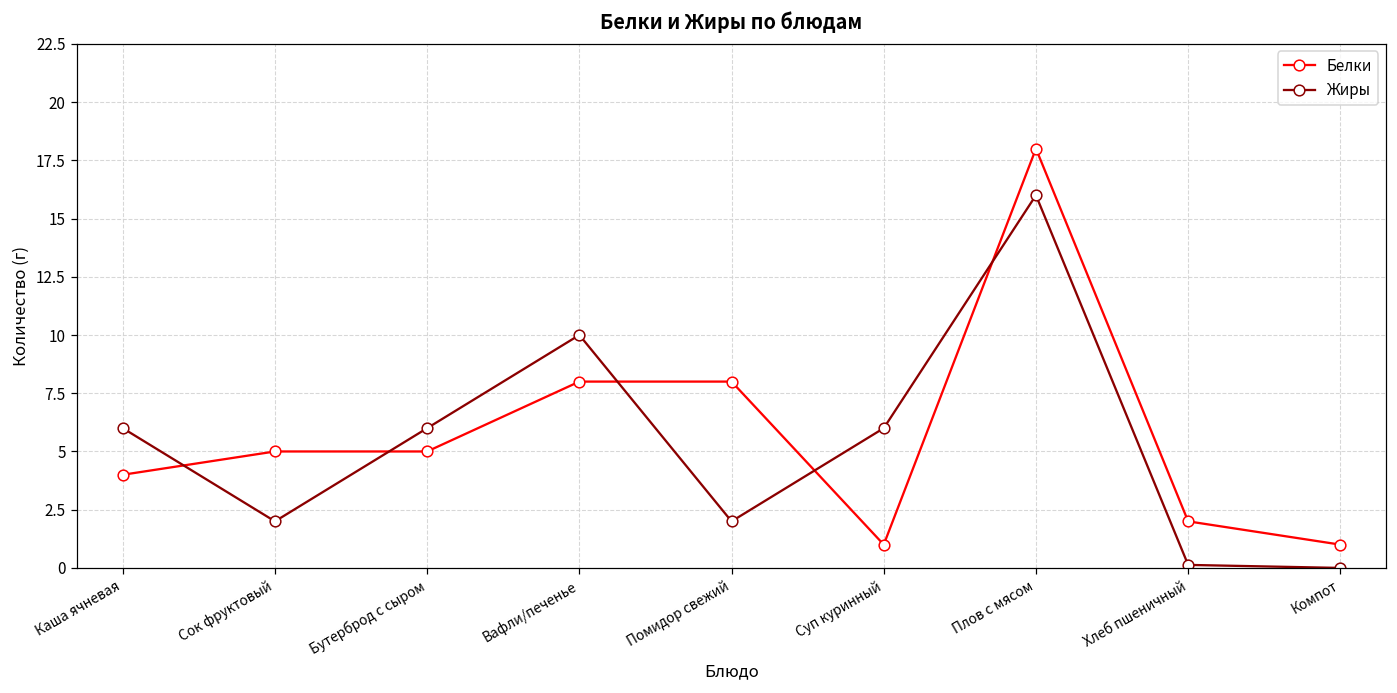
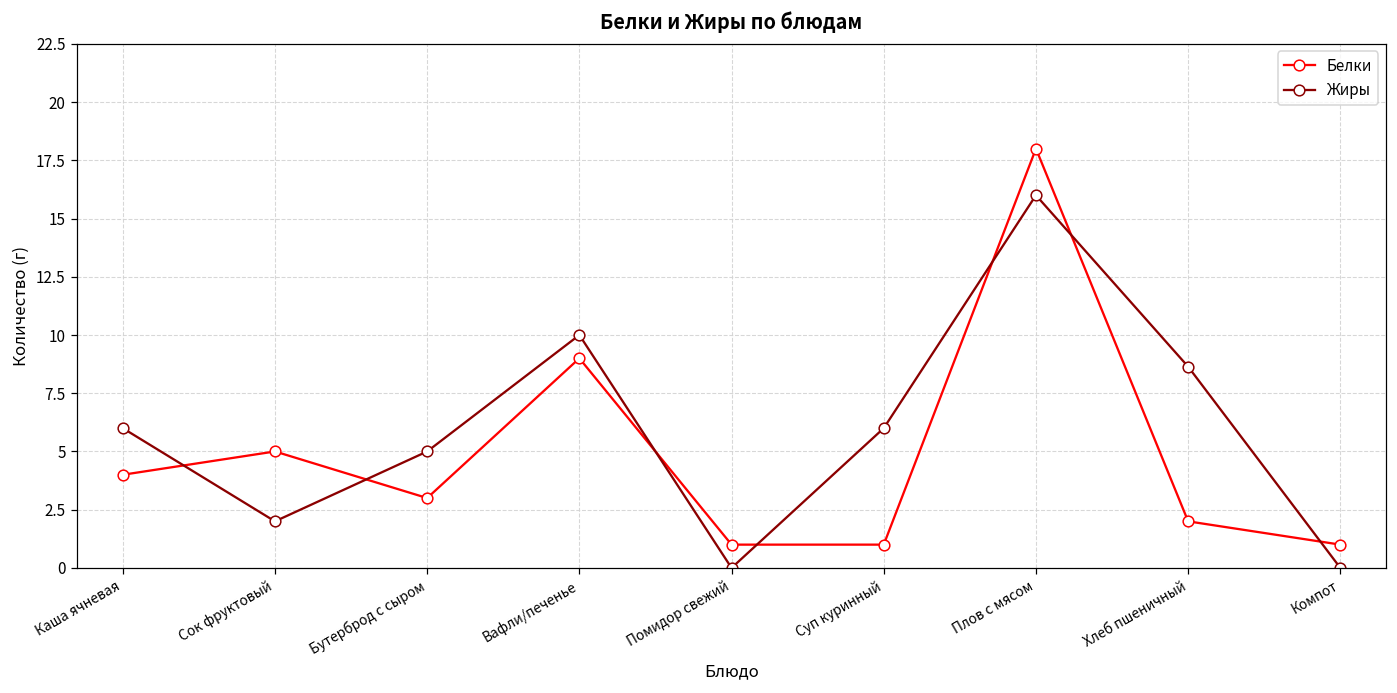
  {
    "Белки": {
      "Каша ячневая": 4,
      "Сок фруктовый": 5,
-     "Бутерброд с сыром": 5,
-     "Вафли/печенье": 8,
-     "Помидор свежий": 8,
+     "Бутерброд с сыром": 3,
+     "Вафли/печенье": 9,
+     "Помидор свежий": 1,
      "Суп куринный": 1,
      "Плов с мясом": 18,
      "Хлеб пшеничный": 2,
      "Компот": 1
    },
    "Жиры": {
      "Каша ячневая": 6.0,
      "Сок фруктовый": 2.0,
-     "Бутерброд с сыром": 6,
+     "Бутерброд с сыром": 5,
      "Вафли/печенье": 10.0,
-     "Помидор свежий": 2,
+     "Помидор свежий": 0,
      "Суп куринный": 6.0,
      "Плов с мясом": 16.0,
-     "Хлеб пшеничный": 0.1,
+     "Хлеб пшеничный": 8.6,
      "Компот": 0.0
    }
  }
